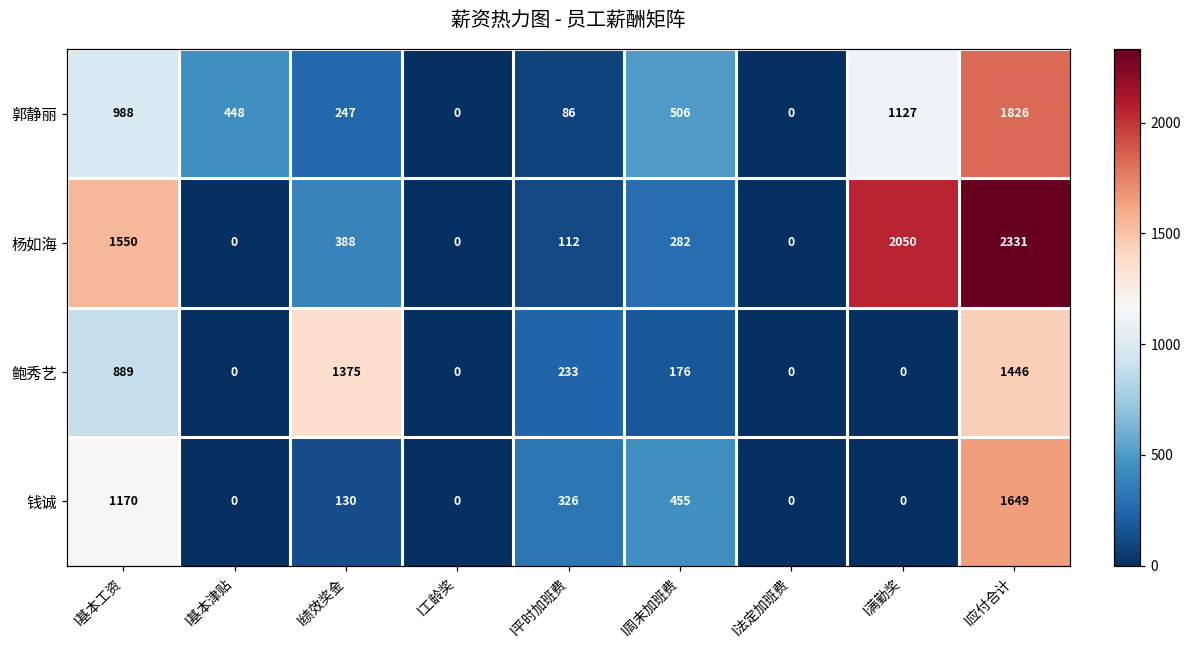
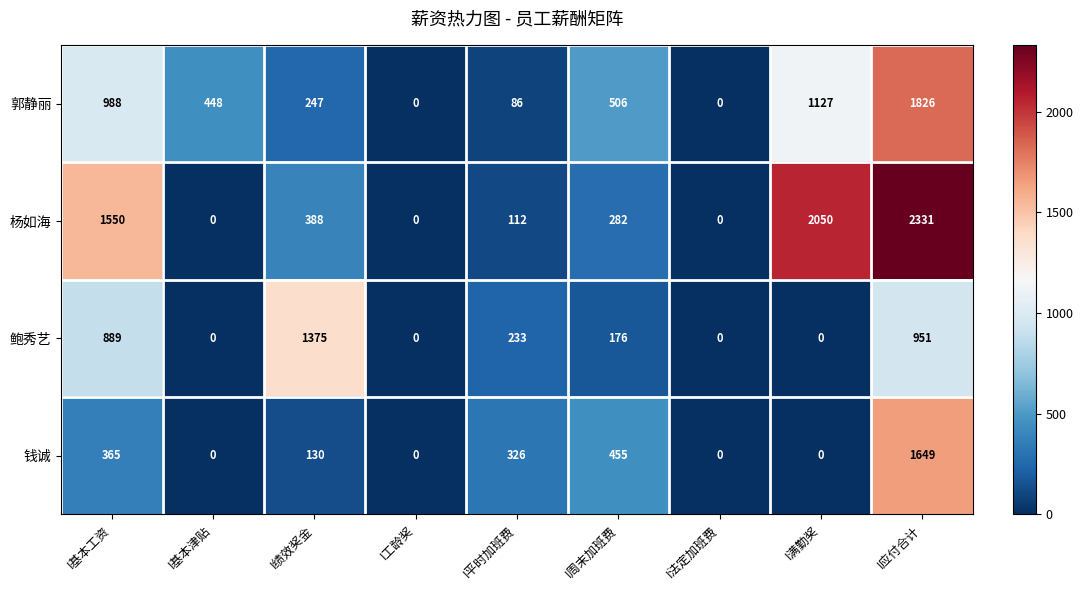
  {
    "郭静丽": {
      "I基本工资": 988,
      "I基本津贴": 448,
      "I绩效奖金": 247,
      "I工龄奖": 0,
      "I平时加班费": 86,
      "I周末加班费": 506,
      "I法定加班费": 0,
      "I满勤奖": 1127,
      "I应付合计": 1826
    },
    "杨如海": {
      "I基本工资": 1550,
      "I基本津贴": 0,
      "I绩效奖金": 388,
      "I工龄奖": 0,
      "I平时加班费": 112,
      "I周末加班费": 282,
      "I法定加班费": 0,
      "I满勤奖": 2050,
      "I应付合计": 2331
    },
    "鲍秀艺": {
      "I基本工资": 889,
      "I基本津贴": 0,
      "I绩效奖金": 1375,
      "I工龄奖": 0,
      "I平时加班费": 233,
      "I周末加班费": 176,
      "I法定加班费": 0,
      "I满勤奖": 0,
-     "I应付合计": 1446
+     "I应付合计": 951
    },
    "钱诚": {
-     "I基本工资": 1170,
+     "I基本工资": 365,
      "I基本津贴": 0,
      "I绩效奖金": 130,
      "I工龄奖": 0,
      "I平时加班费": 326,
      "I周末加班费": 455,
      "I法定加班费": 0,
      "I满勤奖": 0,
      "I应付合计": 1649
    }
  }
